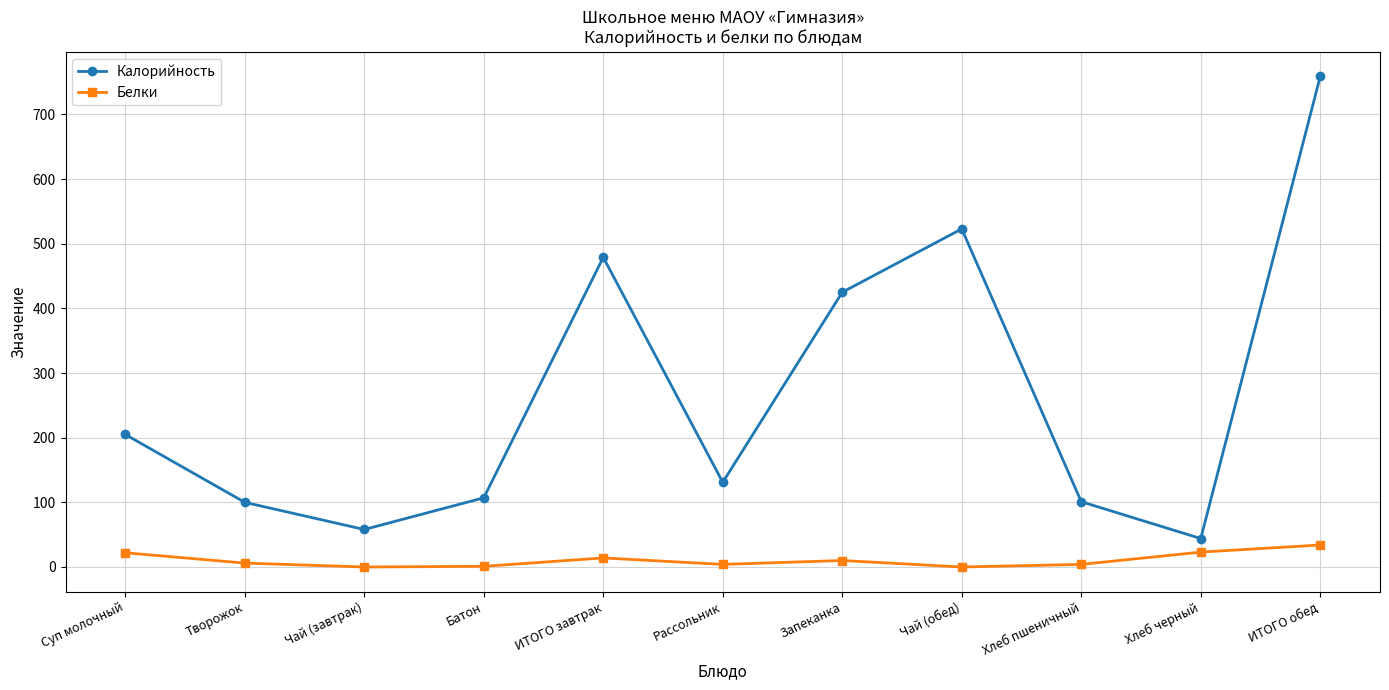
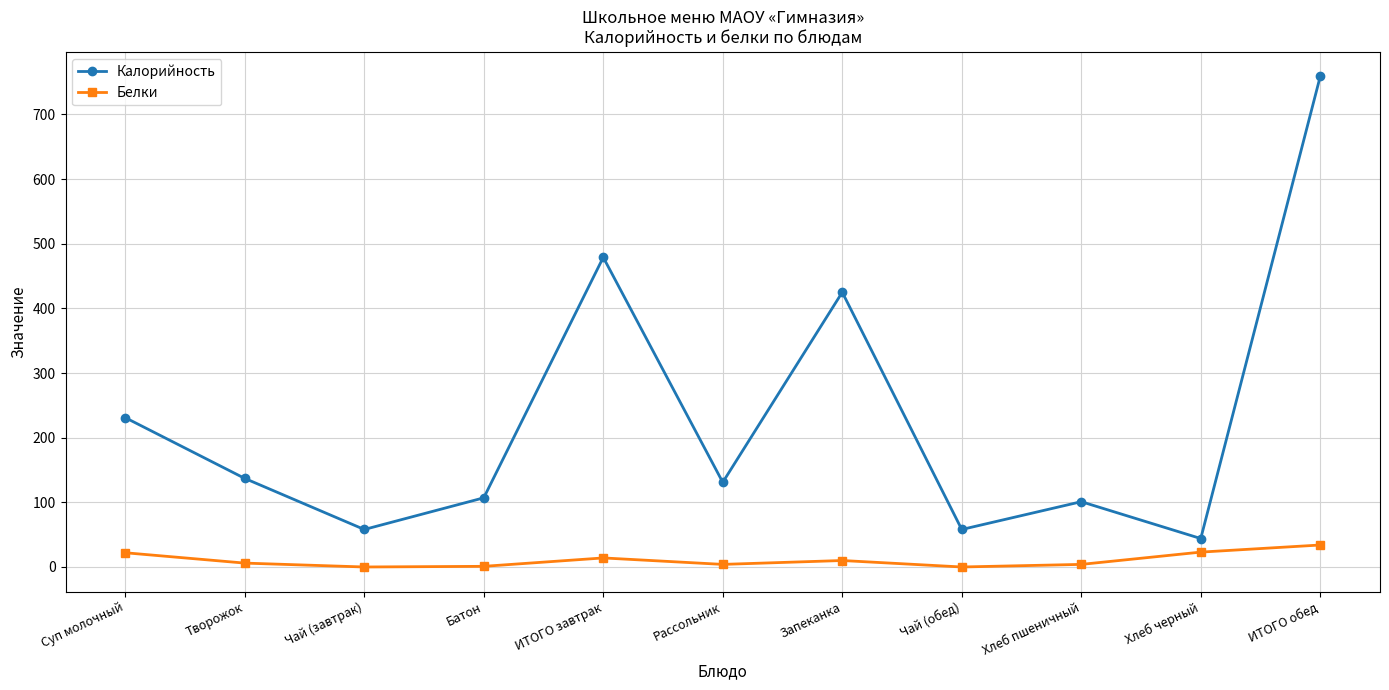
  {
    "Калорийность": {
-     "Суп молочный": 210,
-     "Творожок": 100,
+     "Суп молочный": 230,
+     "Творожок": 140,
      "Чай (завтрак)": 60,
      "Батон": 110,
      "ИТОГО завтрак": 480,
      "Рассольник": 130,
      "Запеканка": 430,
-     "Чай (обед)": 520,
+     "Чай (обед)": 60,
      "Хлеб пшеничный": 100,
      "Хлеб черный": 40,
      "ИТОГО обед": 760
    },
    "Белки": {
      "Суп молочный": 20,
      "Творожок": 10,
      "Чай (завтрак)": 0,
      "Батон": 0,
      "ИТОГО завтрак": 10,
      "Рассольник": 0,
      "Запеканка": 10,
      "Чай (обед)": 0,
      "Хлеб пшеничный": 0,
      "Хлеб черный": 20,
      "ИТОГО обед": 30
    }
  }
